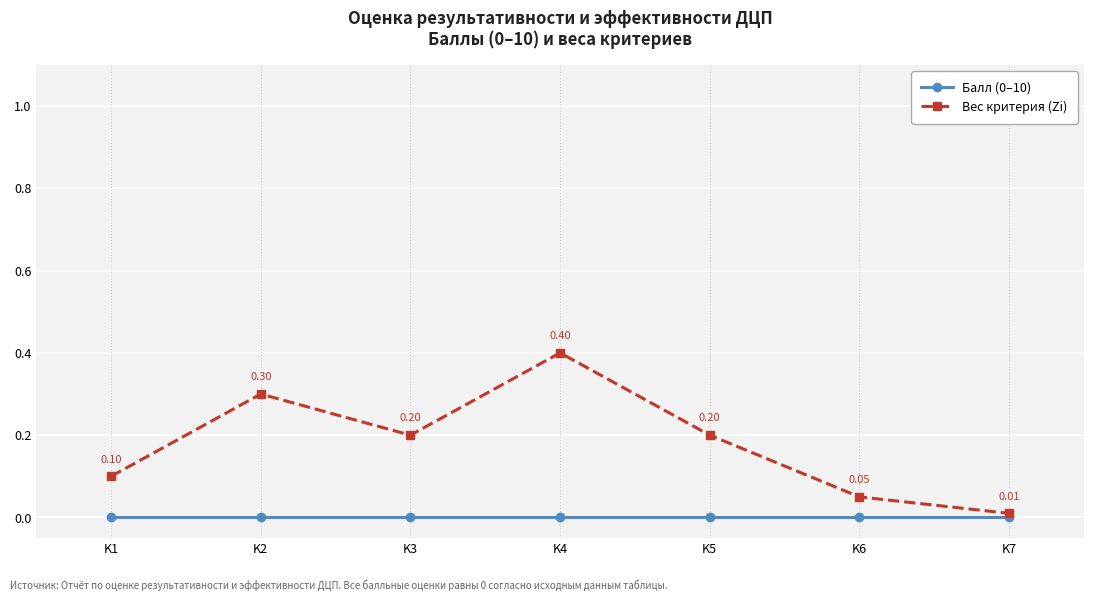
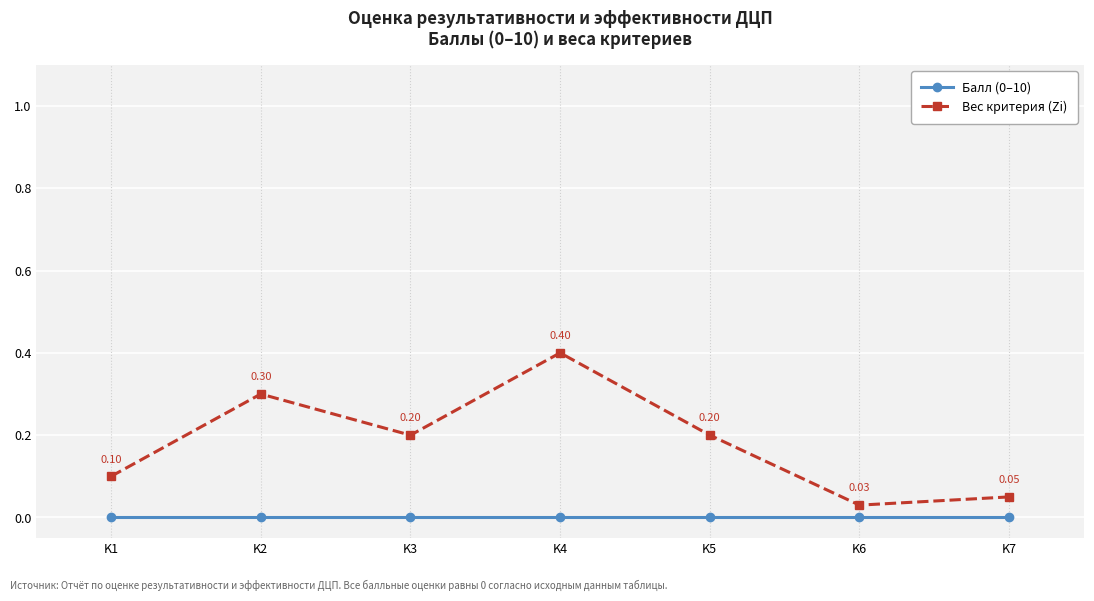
  {
    "Балл (0–10)": {
      "K1": 0.00,
      "K2": 0.00,
      "K3": 0.00,
      "K4": 0.00,
      "K5": 0.00,
      "K6": 0.00,
      "K7": 0.00
    },
    "Вес критерия (Zi)": {
      "K1": 0.10,
      "K2": 0.30,
      "K3": 0.20,
      "K4": 0.40,
      "K5": 0.20,
-     "K6": 0.05,
-     "K7": 0.01
+     "K6": 0.03,
+     "K7": 0.05
    }
  }
